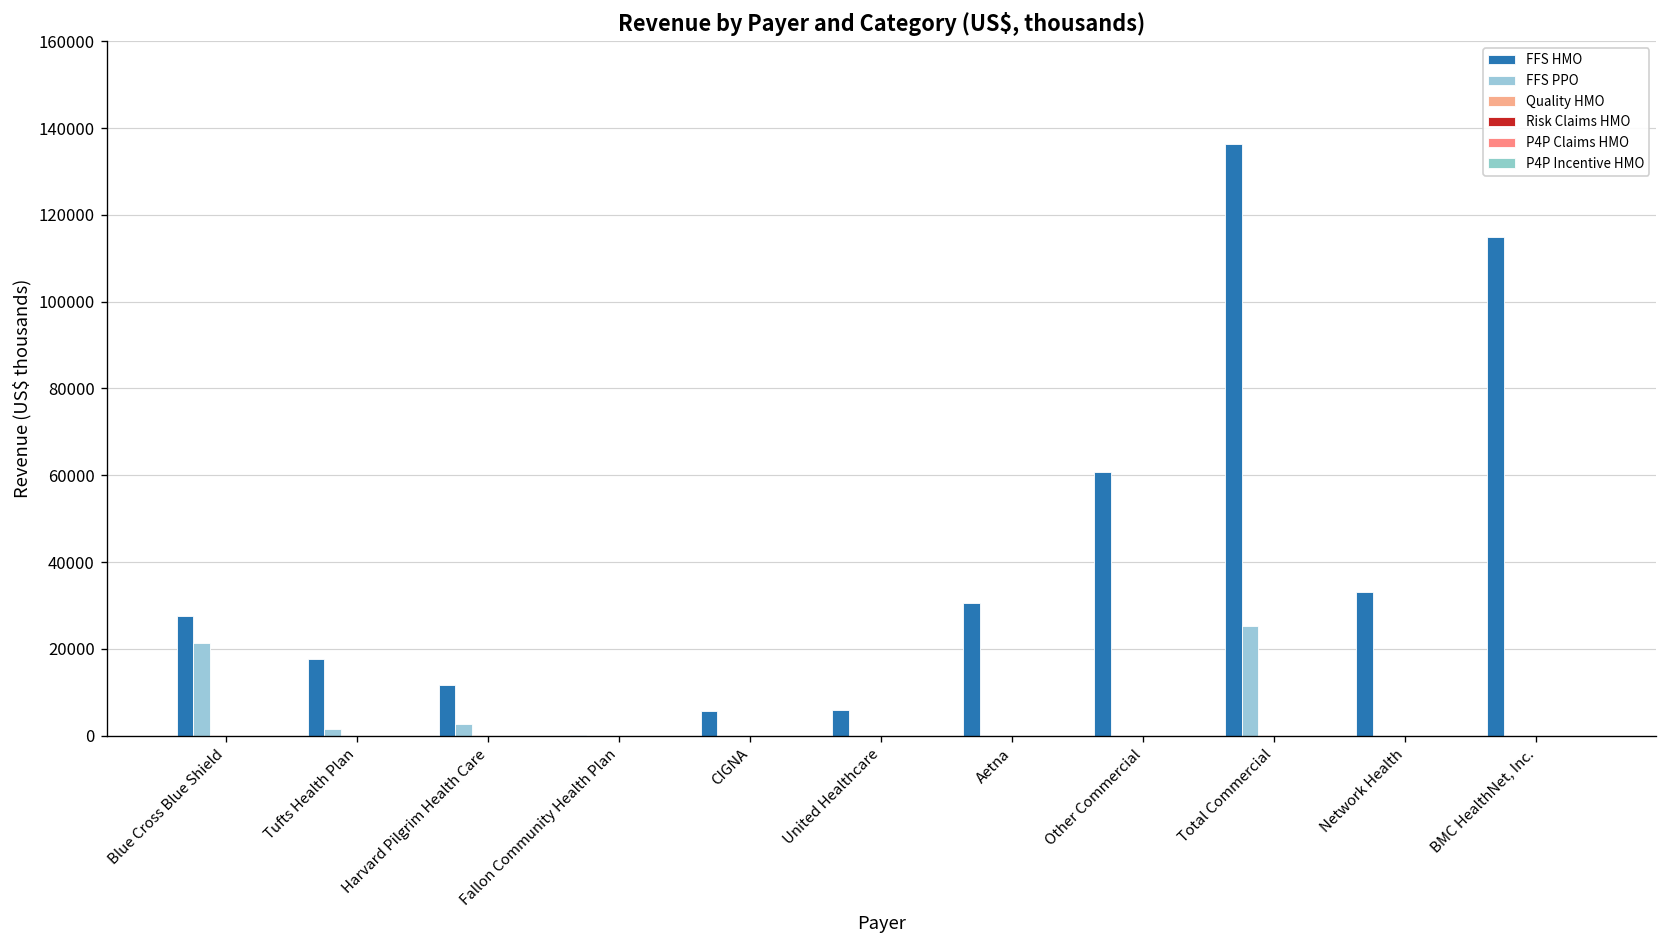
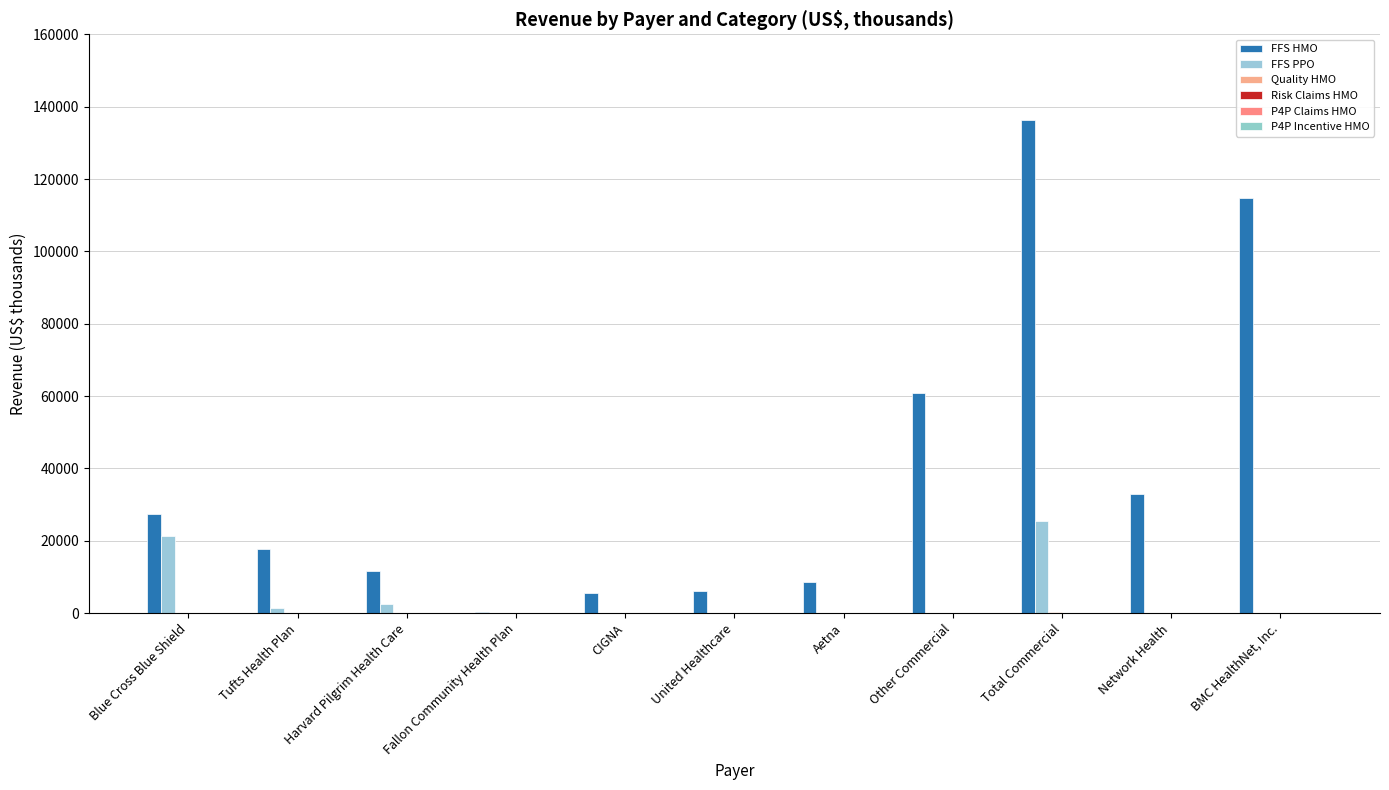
  {
    "FFS HMO": {
      "Blue Cross Blue Shield": 27000,
      "Tufts Health Plan": 18000,
      "Harvard Pilgrim Health Care": 12000,
      "CIGNA": 6000,
      "United Healthcare": 6000,
-     "Aetna": 30000,
+     "Aetna": 9000,
      "Other Commercial": 61000,
      "Total Commercial": 136000,
      "Network Health": 33000,
      "BMC HealthNet, Inc.": 115000
    },
    "Risk Claims HMO": {
      "Blue Cross Blue Shield": 0,
      "Tufts Health Plan": 0,
      "Harvard Pilgrim Health Care": 0,
      "Fallon Community Health Plan": 0,
      "CIGNA": 0,
      "United Healthcare": 0,
      "Aetna": 0,
      "Other Commercial": 0,
      "Total Commercial": 0,
      "Network Health": 0,
      "BMC HealthNet, Inc.": 0
    }
  }
